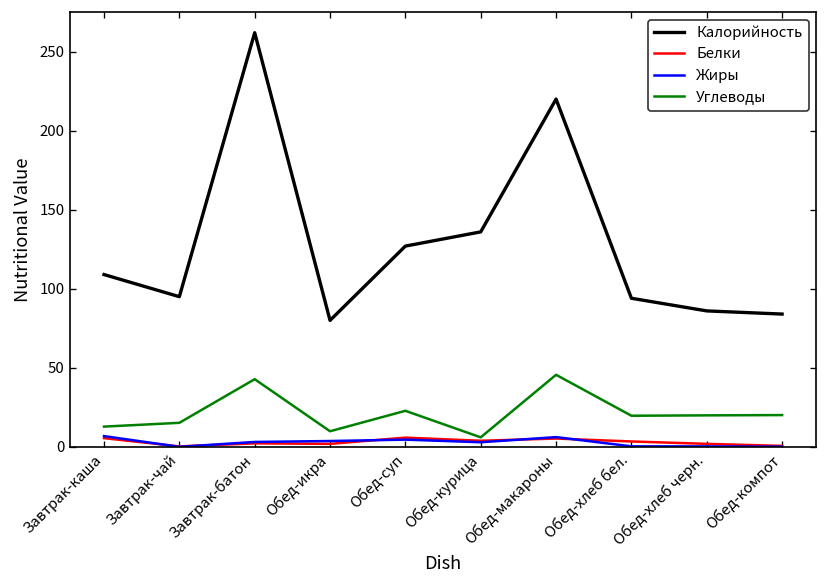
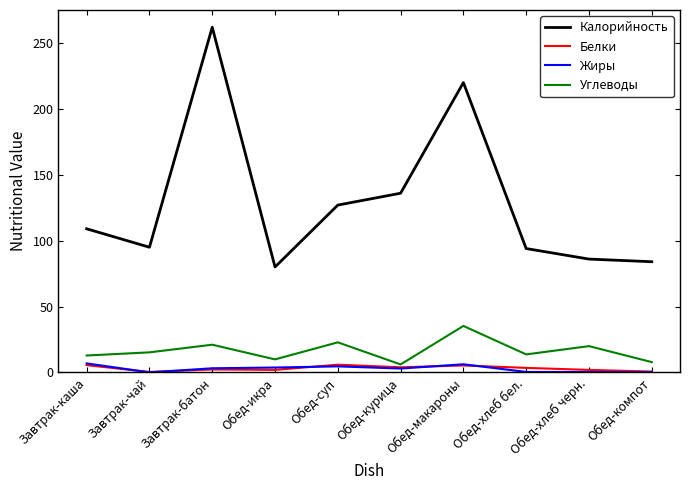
  {
    "Калорийность": {
      "Завтрак-каша": 109,
      "Завтрак-чай": 95,
      "Завтрак-батон": 262,
      "Обед-икра": 80,
      "Обед-суп": 127,
      "Обед-курица": 136,
      "Обед-макароны": 220,
      "Обед-хлеб бел.": 94,
      "Обед-хлеб черн.": 86,
      "Обед-компот": 84
    },
    "Белки": {
      "Обед-хлеб бел.": 3
    },
    "Жиры": {
      "Обед-хлеб бел.": 0
    },
    "Углеводы": {
      "Завтрак-каша": 13,
      "Завтрак-чай": 15,
-     "Завтрак-батон": 43,
+     "Завтрак-батон": 21,
      "Обед-икра": 10,
      "Обед-суп": 23,
      "Обед-курица": 6,
-     "Обед-макароны": 46,
-     "Обед-хлеб бел.": 20,
+     "Обед-макароны": 35,
+     "Обед-хлеб бел.": 14,
      "Обед-хлеб черн.": 20,
-     "Обед-компот": 20
+     "Обед-компот": 8
    }
  }
